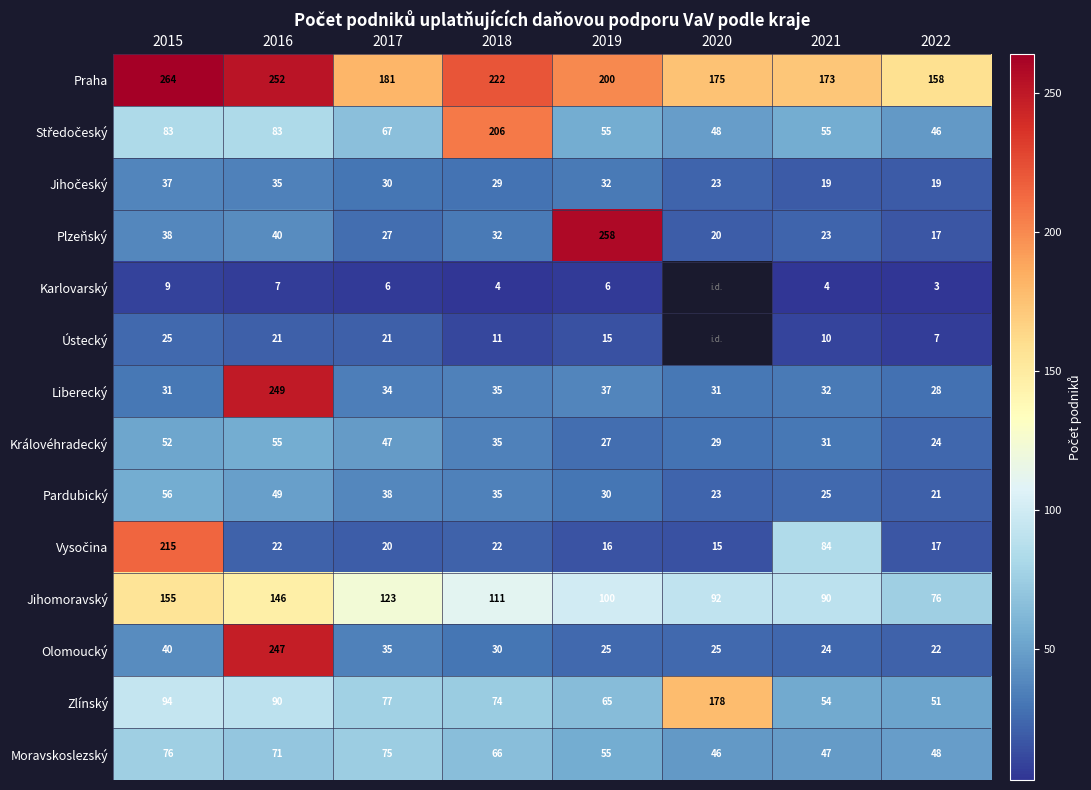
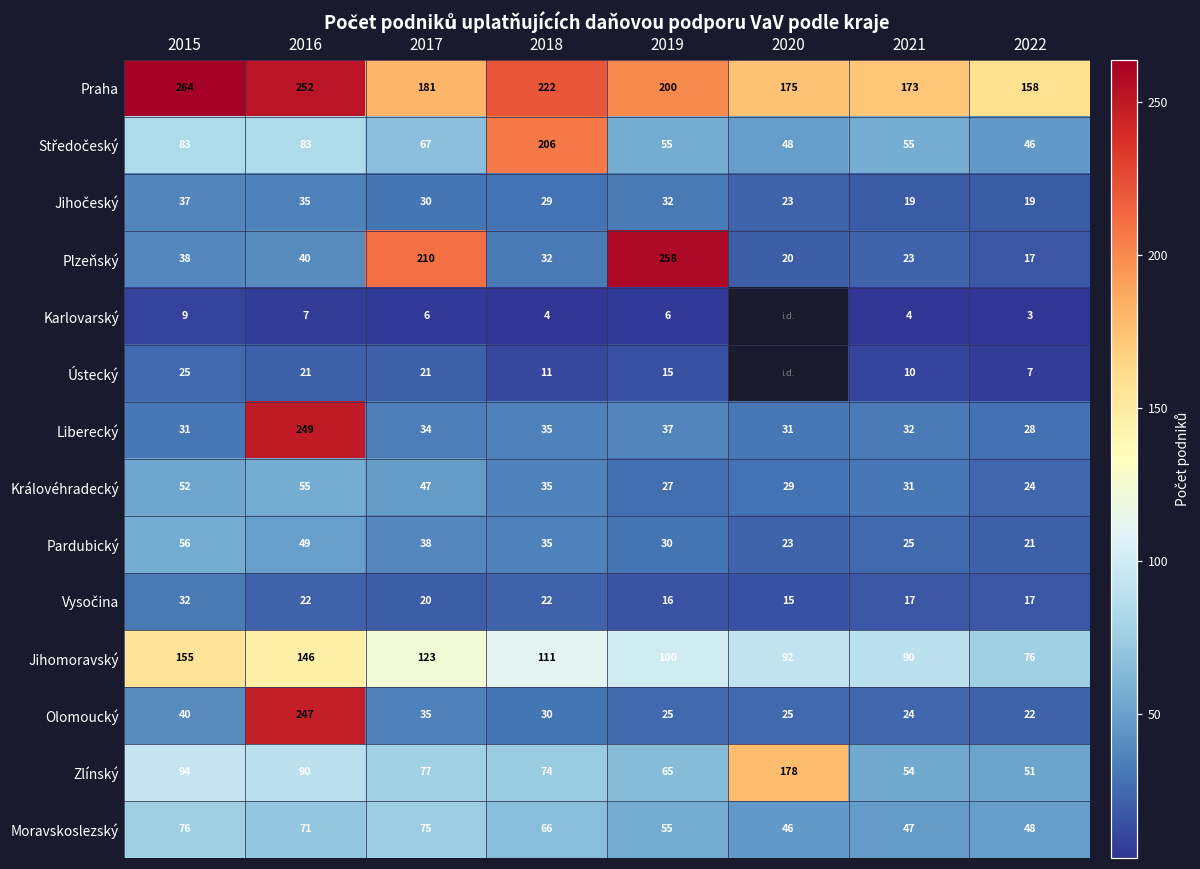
  {
    "Praha": {
      "2015": 264,
      "2016": 252,
      "2017": 181,
      "2018": 222,
      "2019": 200,
      "2020": 175,
      "2021": 173,
      "2022": 158
    },
    "Středočeský": {
      "2015": 83,
      "2016": 83,
      "2017": 67,
      "2018": 206,
      "2019": 55,
      "2020": 48,
      "2021": 55,
      "2022": 46
    },
    "Jihočeský": {
      "2015": 37,
      "2016": 35,
      "2017": 30,
      "2018": 29,
      "2019": 32,
      "2020": 23,
      "2021": 19,
      "2022": 19
    },
    "Plzeňský": {
      "2015": 38,
      "2016": 40,
-     "2017": 27,
+     "2017": 210,
      "2018": 32,
      "2019": 258,
      "2020": 20,
      "2021": 23,
      "2022": 17
    },
    "Karlovarský": {
      "2015": 9,
      "2016": 7,
      "2017": 6,
      "2018": 4,
      "2019": 6,
      "2021": 4,
      "2022": 3
    },
    "Ústecký": {
      "2015": 25,
      "2016": 21,
      "2017": 21,
      "2018": 11,
      "2019": 15,
      "2021": 10,
      "2022": 7
    },
    "Liberecký": {
      "2015": 31,
      "2016": 249,
      "2017": 34,
      "2018": 35,
      "2019": 37,
      "2020": 31,
      "2021": 32,
      "2022": 28
    },
    "Královéhradecký": {
      "2015": 52,
      "2016": 55,
      "2017": 47,
      "2018": 35,
      "2019": 27,
      "2020": 29,
      "2021": 31,
      "2022": 24
    },
    "Pardubický": {
      "2015": 56,
      "2016": 49,
      "2017": 38,
      "2018": 35,
      "2019": 30,
      "2020": 23,
      "2021": 25,
      "2022": 21
    },
    "Vysočina": {
-     "2015": 215,
+     "2015": 32,
      "2016": 22,
      "2017": 20,
      "2018": 22,
      "2019": 16,
      "2020": 15,
-     "2021": 84,
+     "2021": 17,
      "2022": 17
    },
    "Jihomoravský": {
      "2015": 155,
      "2016": 146,
      "2017": 123,
      "2018": 111,
      "2020": 92,
      "2021": 90,
      "2022": 76
    },
    "Olomoucký": {
      "2015": 40,
      "2016": 247,
      "2017": 35,
      "2018": 30,
      "2019": 25,
      "2020": 25,
      "2021": 24,
      "2022": 22
    },
    "Zlínský": {
      "2015": 94,
      "2016": 90,
      "2017": 77,
      "2018": 74,
      "2019": 65,
      "2020": 178,
      "2021": 54,
      "2022": 51
    },
    "Moravskoslezský": {
      "2015": 76,
      "2016": 71,
      "2017": 75,
      "2018": 66,
      "2019": 55,
      "2020": 46,
      "2021": 47,
      "2022": 48
    }
  }
